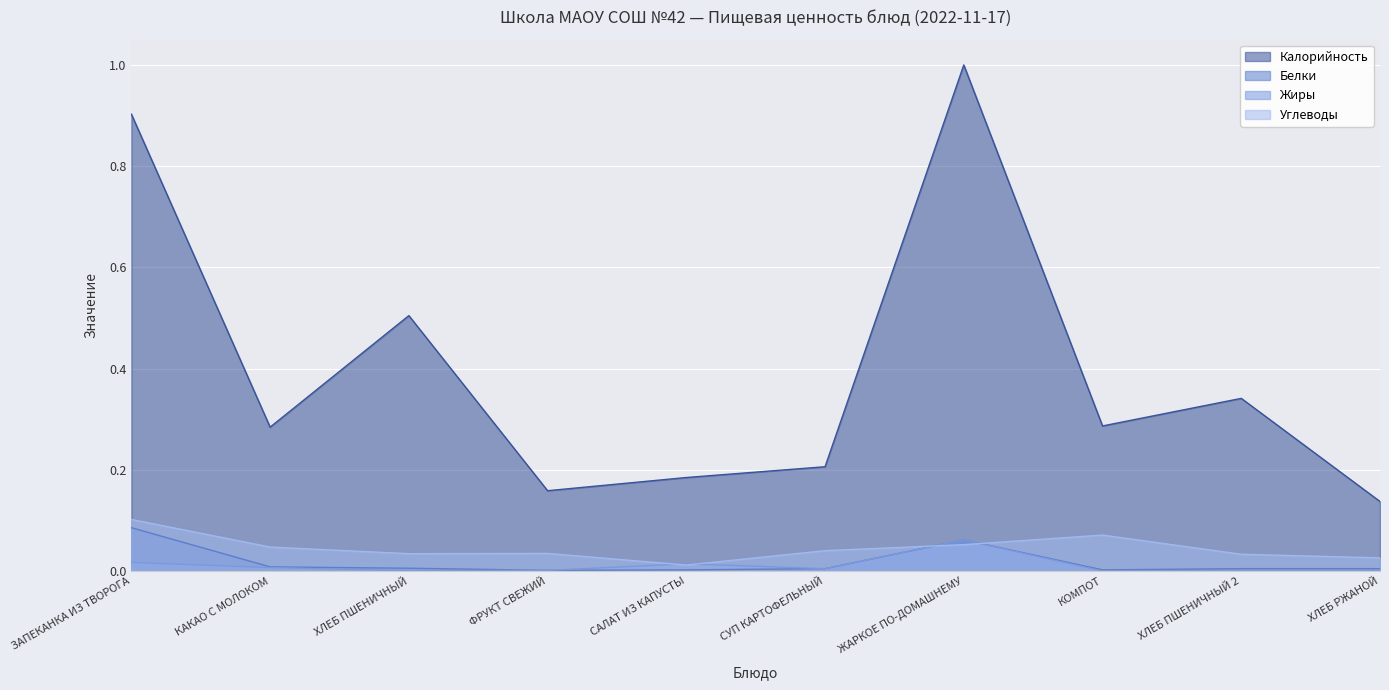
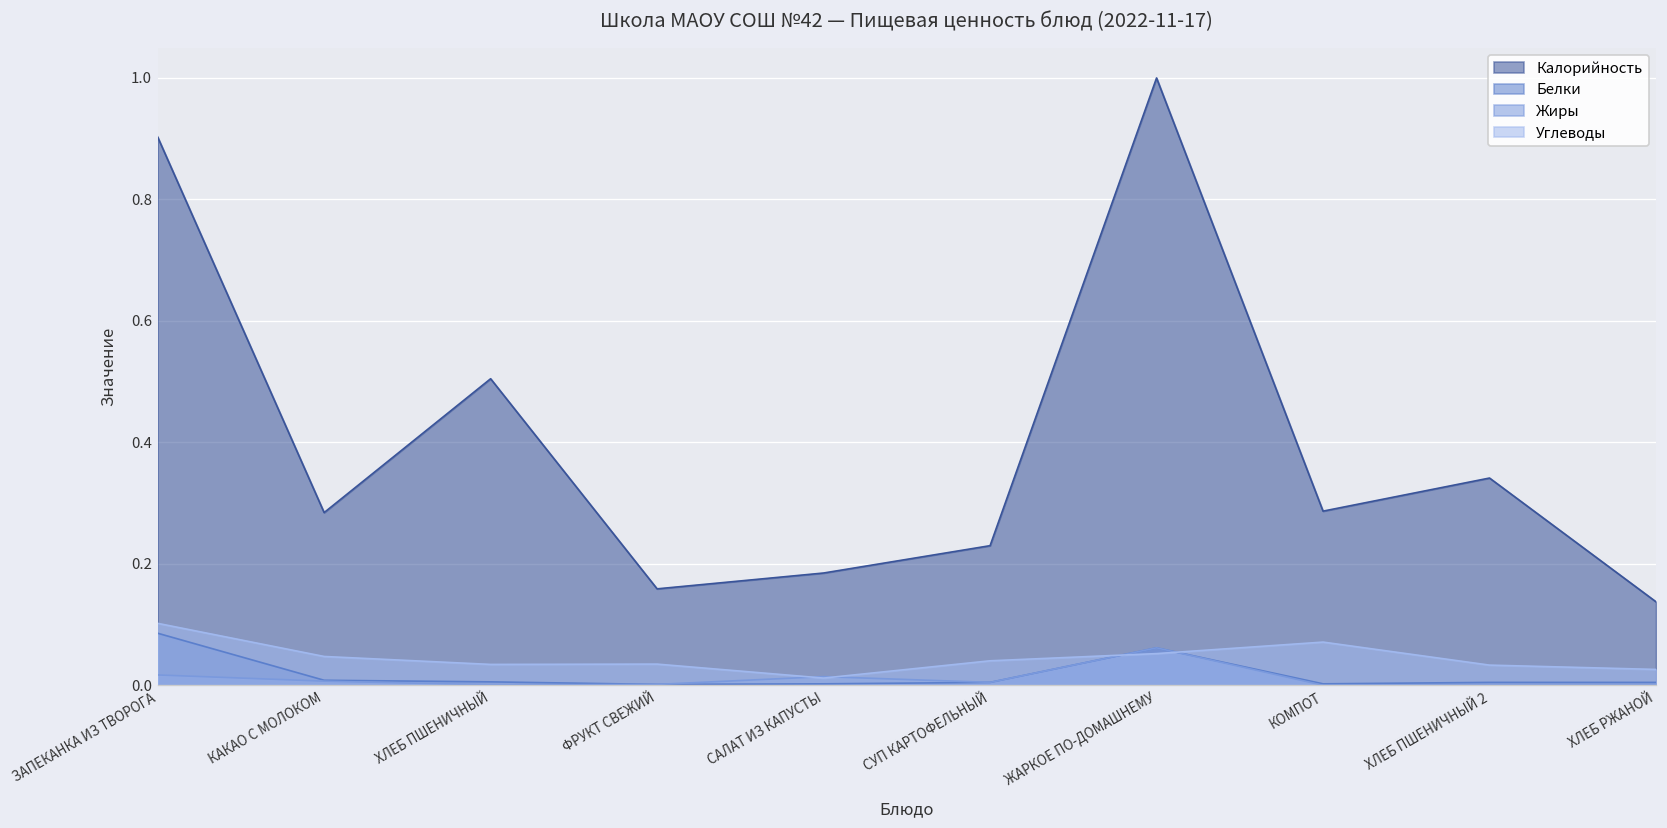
  {
    "Калорийность": {
      "ЗАПЕКАНКА ИЗ ТВОРОГА": 0.90,
      "КАКАО С МОЛОКОМ": 0.28,
      "ХЛЕБ ПШЕНИЧНЫЙ": 0.50,
      "ФРУКТ СВЕЖИЙ": 0.16,
      "САЛАТ ИЗ КАПУСТЫ": 0.18,
-     "СУП КАРТОФЕЛЬНЫЙ": 0.21,
+     "СУП КАРТОФЕЛЬНЫЙ": 0.23,
      "ЖАРКОЕ ПО-ДОМАШНЕМУ": 1.00,
      "КОМПОТ": 0.29,
      "ХЛЕБ ПШЕНИЧНЫЙ 2": 0.34,
      "ХЛЕБ РЖАНОЙ": 0.14
    }
  }
